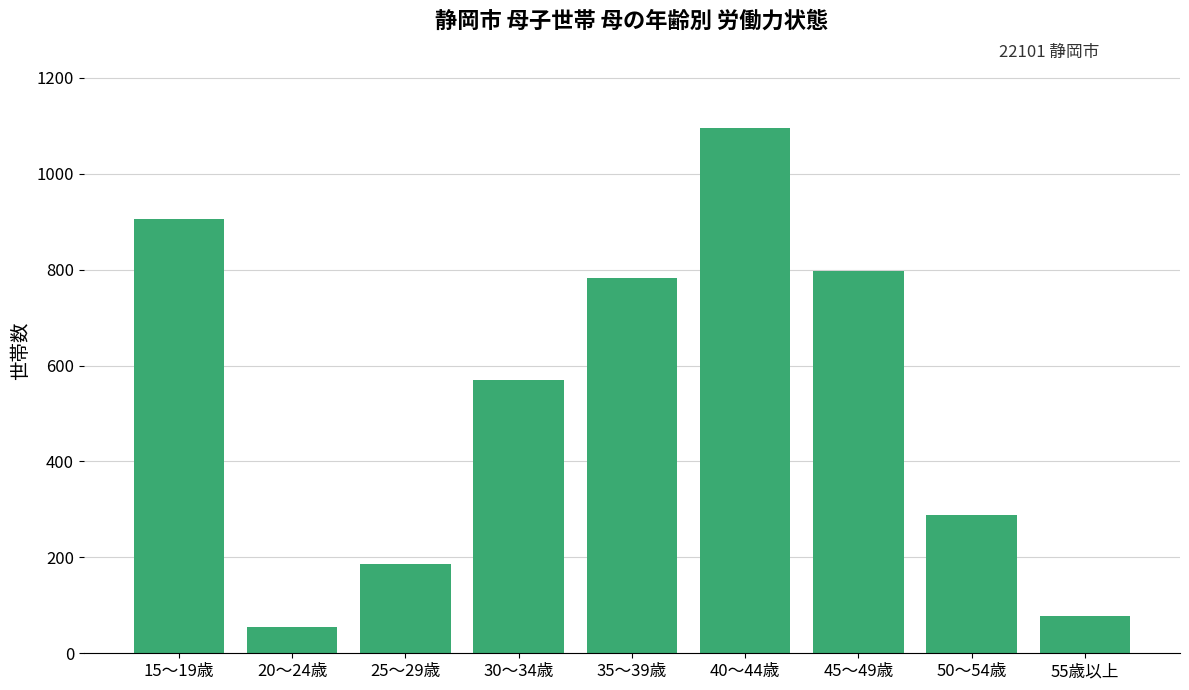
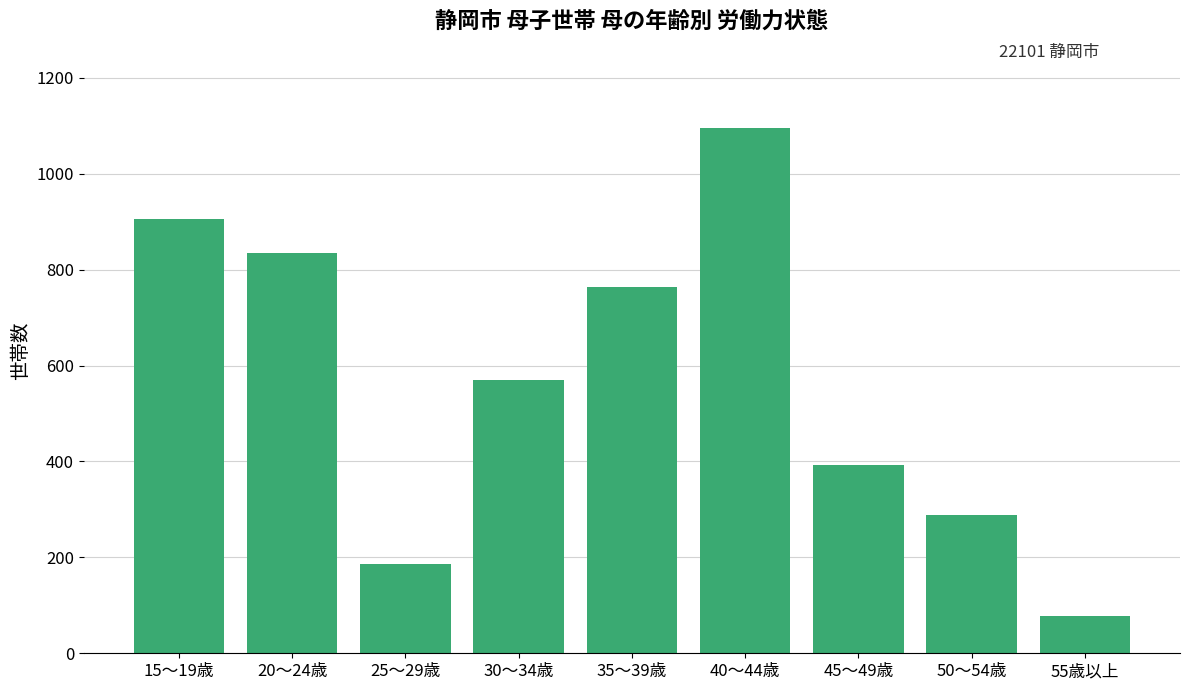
  {
    "15～19歳": 910,
-   "20～24歳": 60,
+   "20～24歳": 840,
    "25～29歳": 190,
    "30～34歳": 570,
-   "35～39歳": 780,
+   "35～39歳": 760,
    "40～44歳": 1100,
-   "45～49歳": 800,
+   "45～49歳": 390,
    "50～54歳": 290,
    "55歳以上": 80
  }
